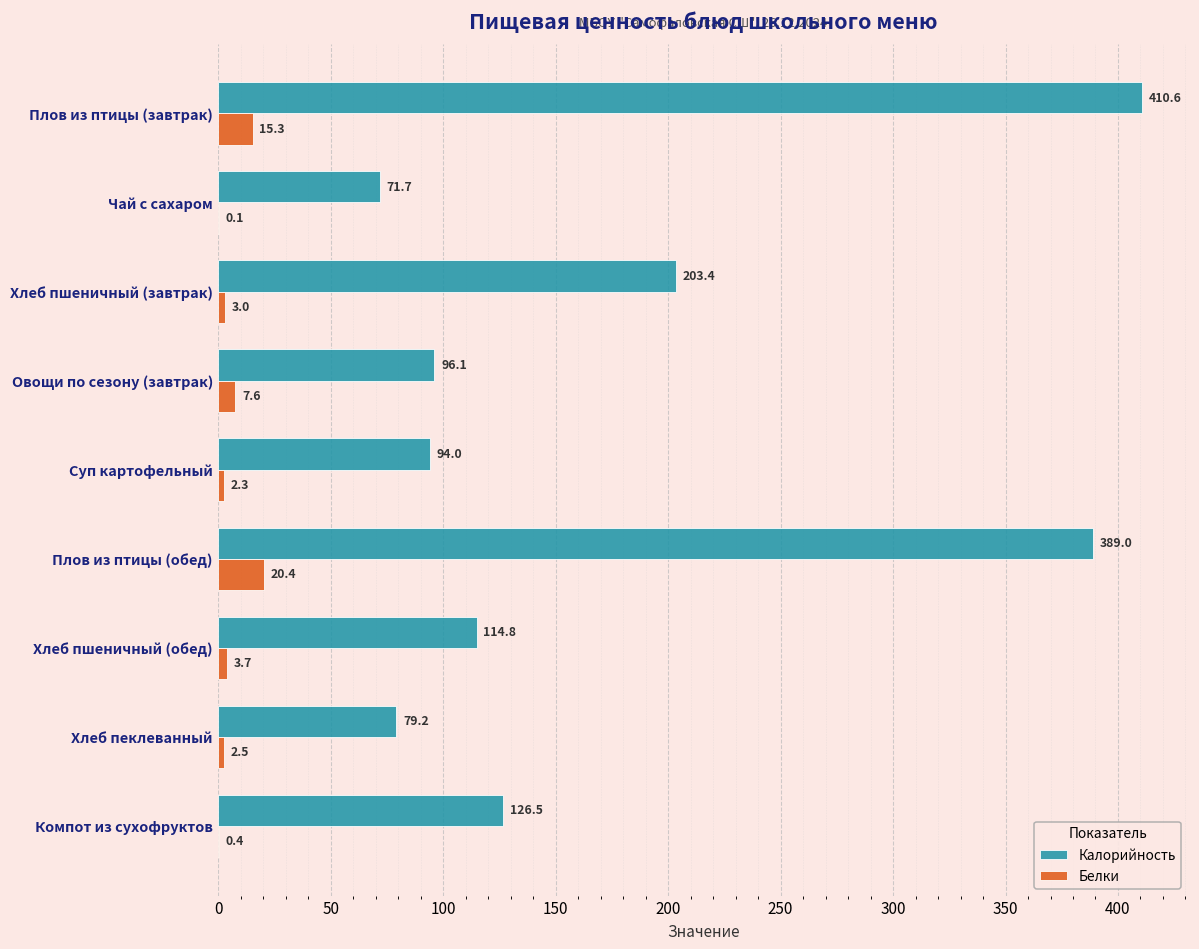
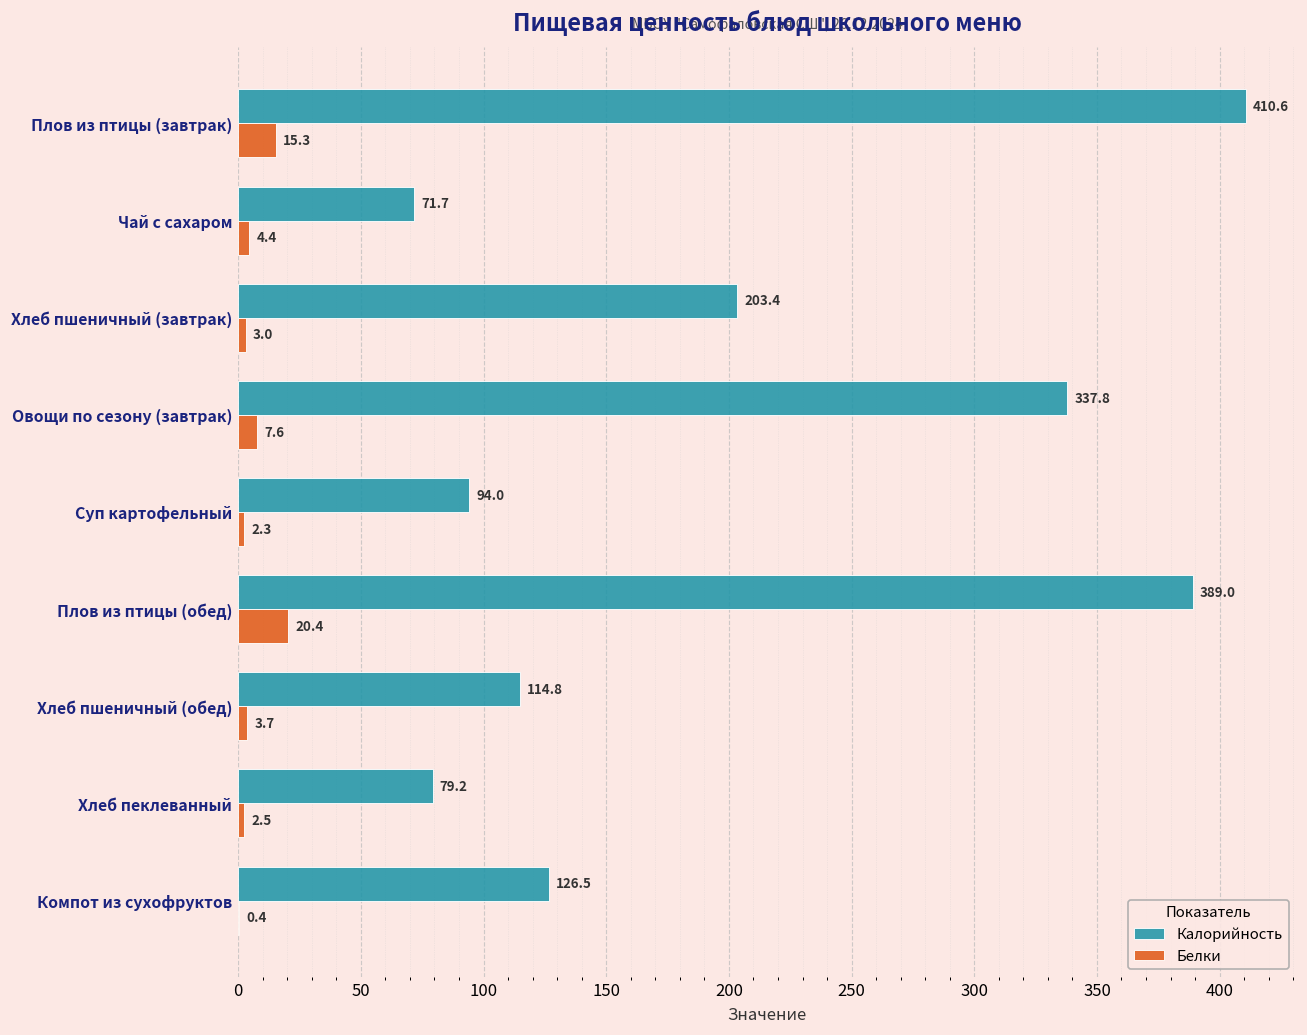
  {
    "Калорийность": {
      "Плов из птицы (завтрак)": 410.6,
      "Чай с сахаром": 71.7,
      "Хлеб пшеничный (завтрак)": 203.4,
-     "Овощи по сезону (завтрак)": 96.1,
+     "Овощи по сезону (завтрак)": 337.8,
      "Суп картофельный": 94.0,
      "Плов из птицы (обед)": 389.0,
      "Хлеб пшеничный (обед)": 114.8,
      "Хлеб пеклеванный": 79.2,
      "Компот из сухофруктов": 126.5
    },
    "Белки": {
      "Плов из птицы (завтрак)": 15.3,
-     "Чай с сахаром": 0.1,
+     "Чай с сахаром": 4.4,
      "Хлеб пшеничный (завтрак)": 3.0,
      "Овощи по сезону (завтрак)": 7.6,
      "Суп картофельный": 2.3,
      "Плов из птицы (обед)": 20.4,
      "Хлеб пшеничный (обед)": 3.7,
      "Хлеб пеклеванный": 2.5,
      "Компот из сухофруктов": 0.4
    }
  }
